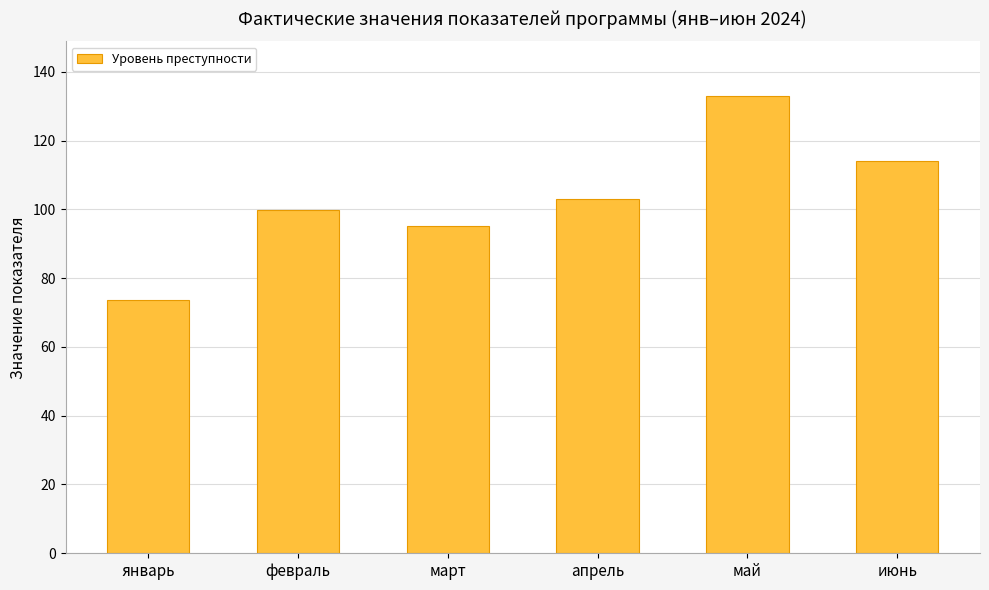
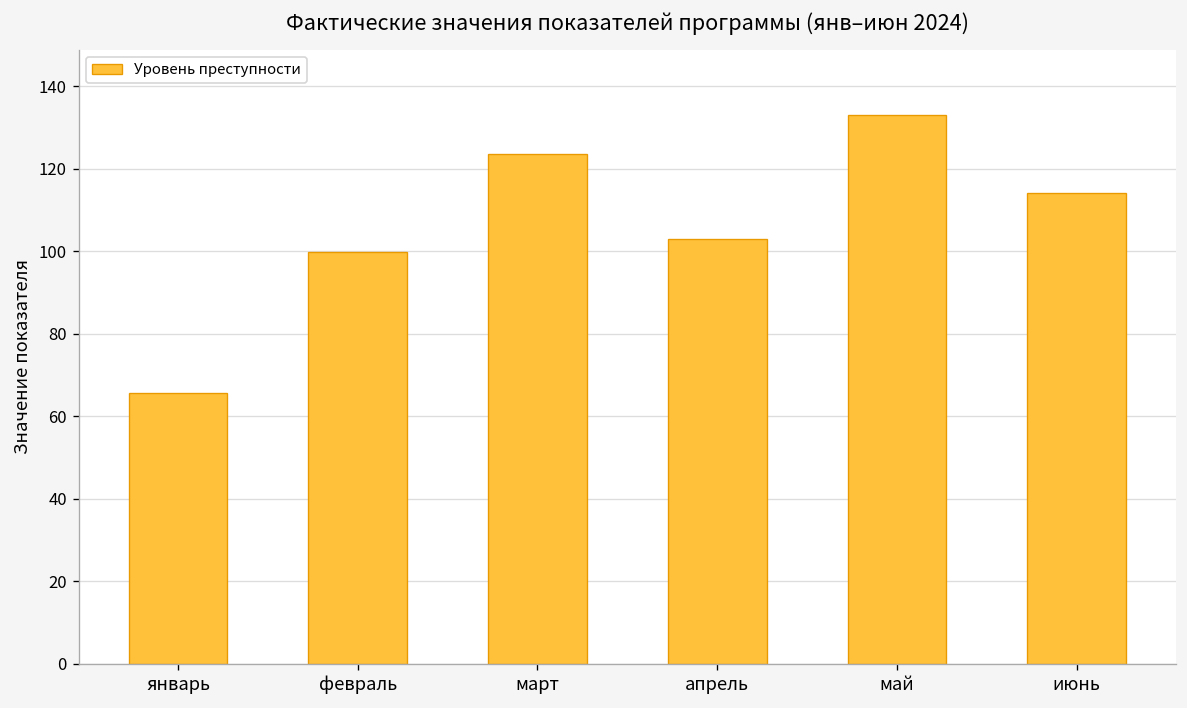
  {
-   "январь": 74,
+   "январь": 66,
    "февраль": 100,
-   "март": 95,
+   "март": 124,
    "апрель": 103,
    "май": 133,
    "июнь": 114
  }
